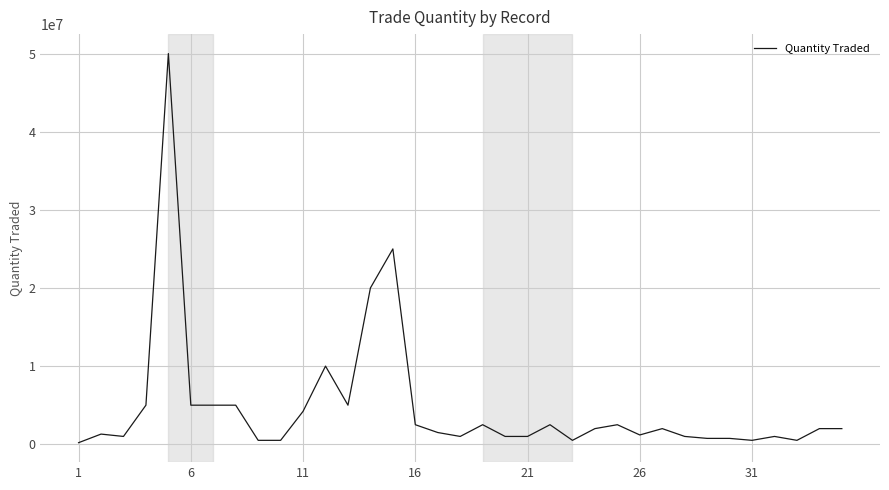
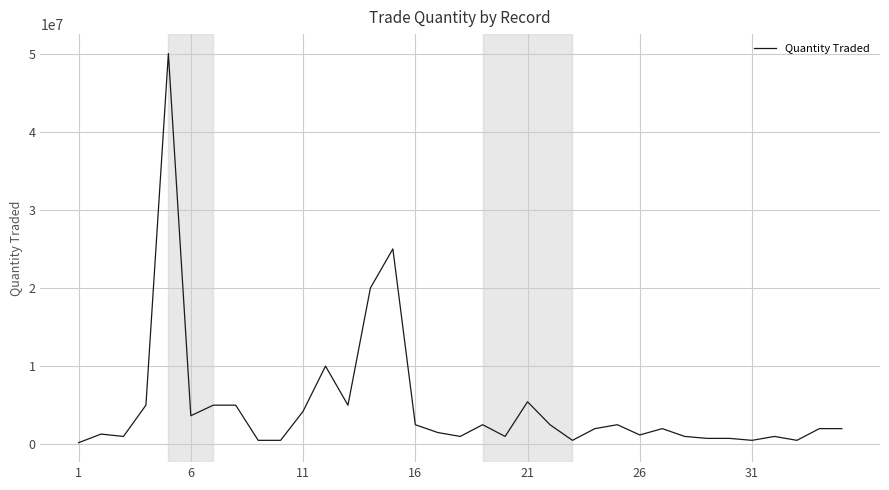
  {
    "1": 0,
-   "6": 5000000,
+   "6": 4000000,
    "11": 4000000,
    "16": 3000000,
-   "21": 1000000,
+   "21": 5000000,
    "26": 1000000,
    "31": 1000000
  }
